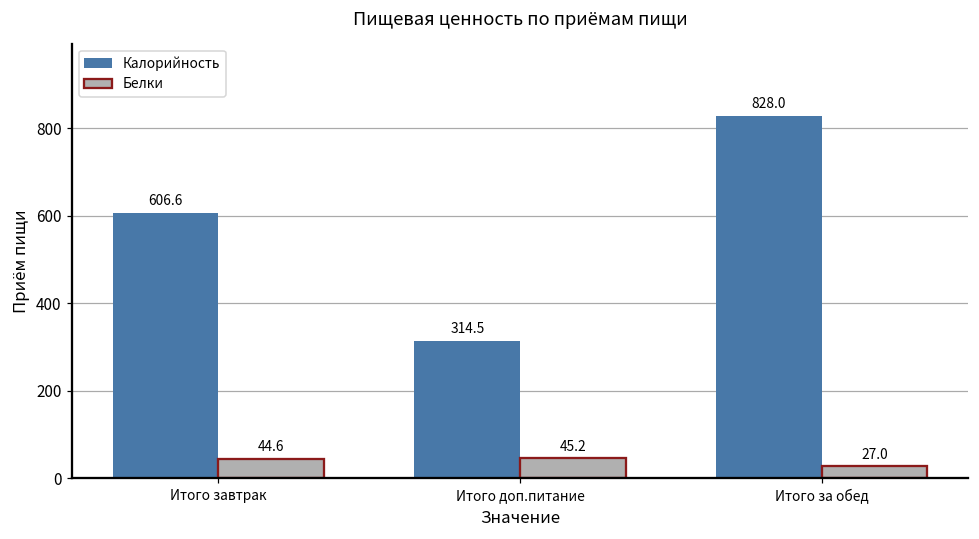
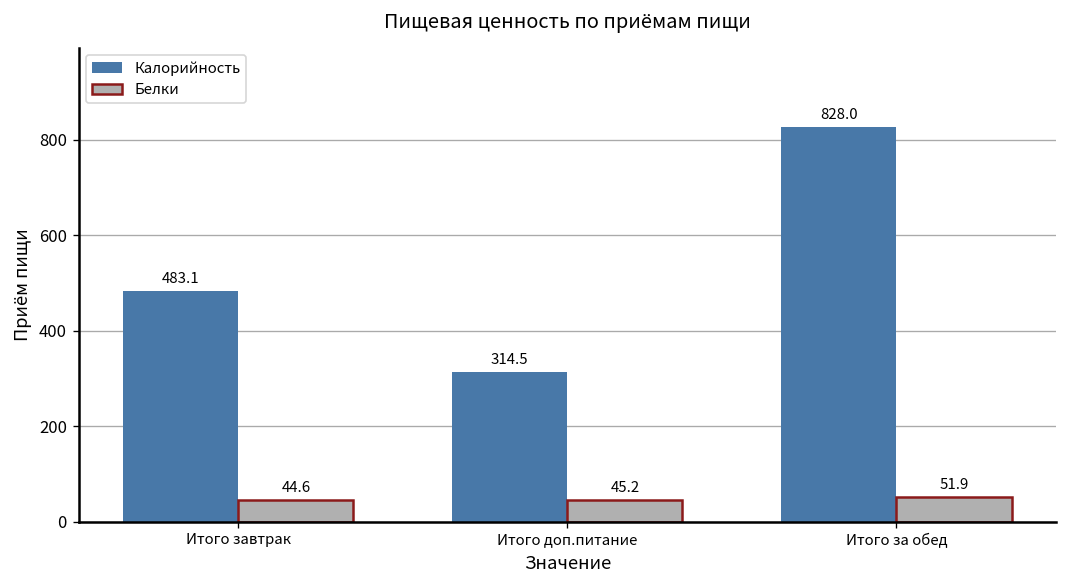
  {
    "Калорийность": {
-     "Итого завтрак": 606.6,
+     "Итого завтрак": 483.1,
      "Итого доп.питание": 314.5,
      "Итого за обед": 828.0
    },
    "Белки": {
      "Итого завтрак": 44.6,
      "Итого доп.питание": 45.2,
-     "Итого за обед": 27.0
+     "Итого за обед": 51.9
    }
  }
